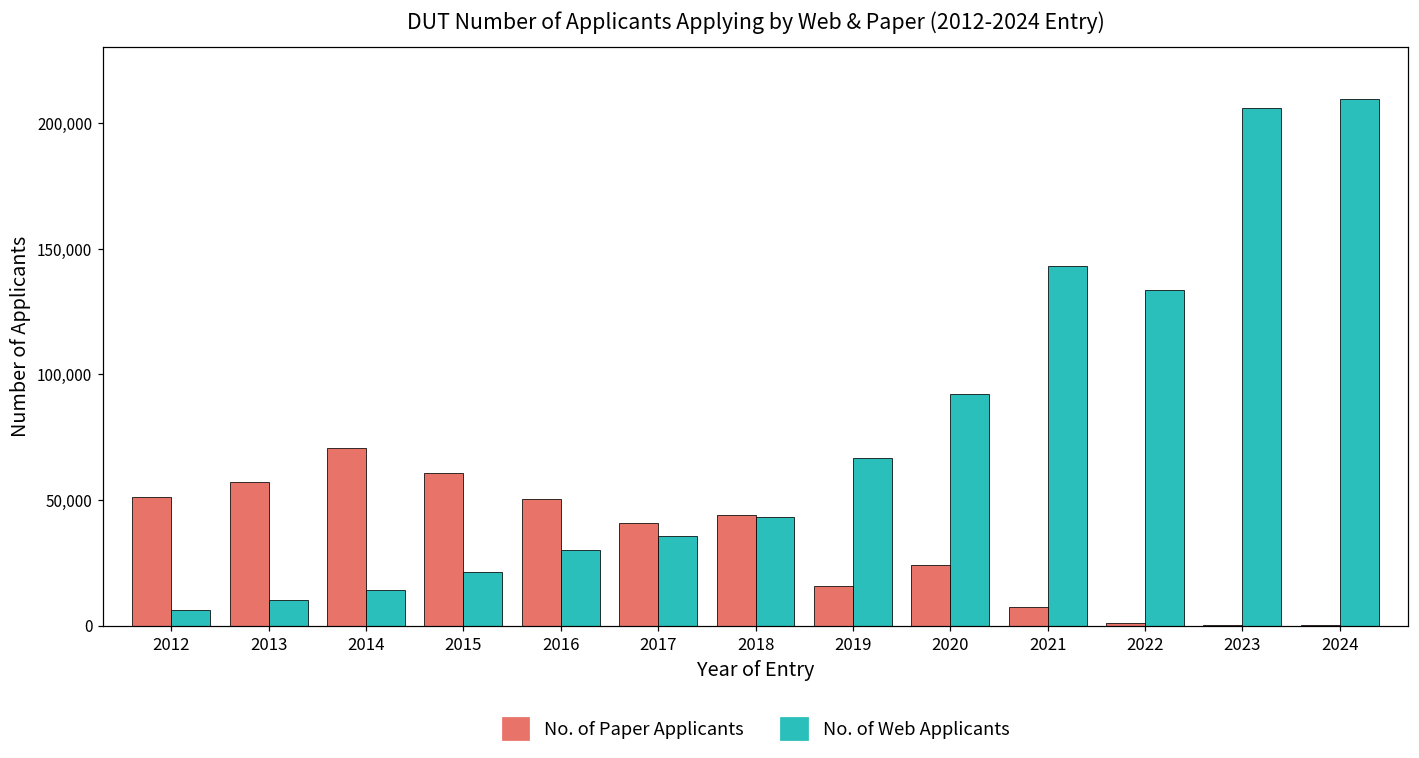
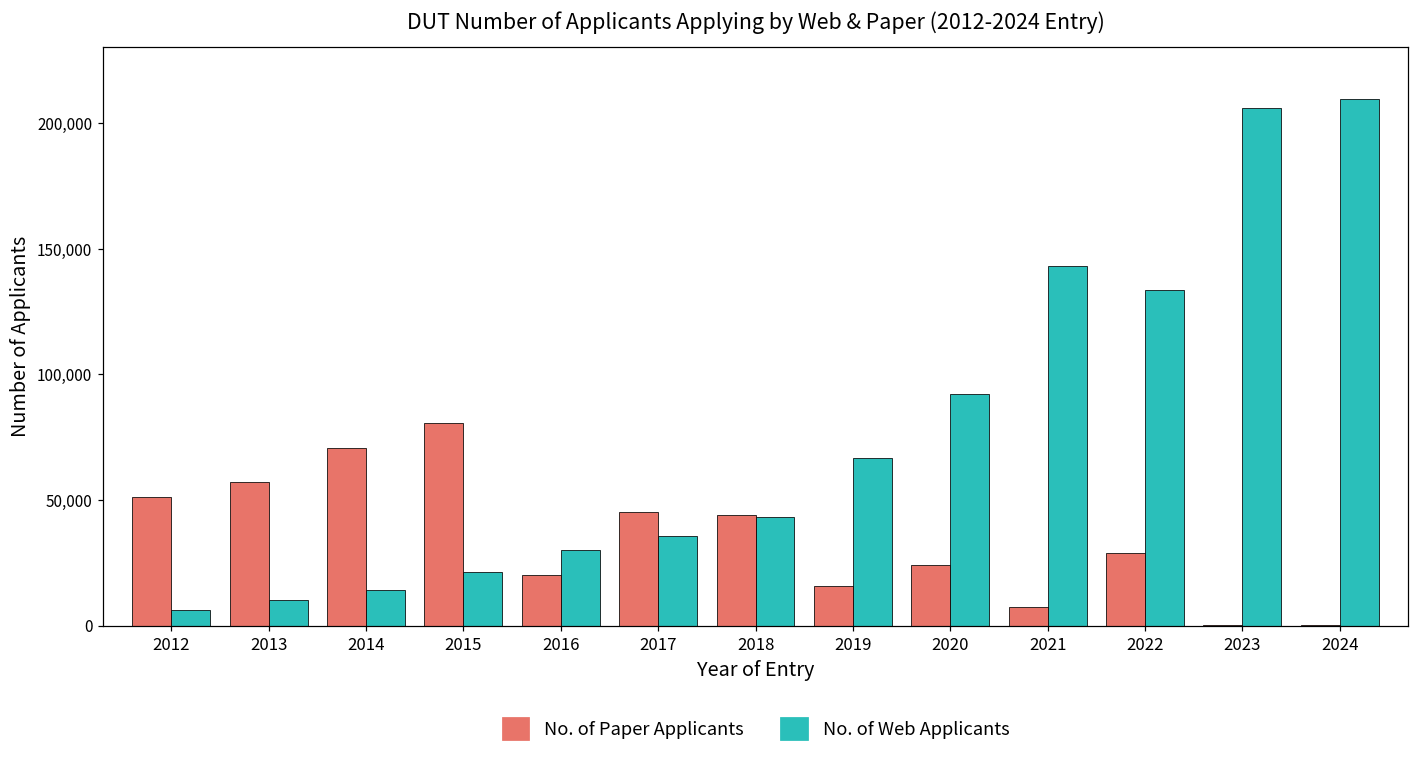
  {
    "No. of Web Applicants": {
      "2012": "6,000",
      "2013": "10,000",
      "2014": "14,000",
      "2015": "21,000",
      "2016": "30,000",
      "2017": "36,000",
      "2018": "43,000",
      "2019": "67,000",
      "2020": "92,000",
      "2021": "143,000",
      "2022": "134,000",
      "2023": "206,000",
      "2024": "210,000"
    },
    "No. of Paper Applicants": {
      "2012": "51,000",
      "2013": "57,000",
      "2014": "71,000",
-     "2015": "61,000",
-     "2016": "50,000",
-     "2017": "41,000",
+     "2015": "81,000",
+     "2016": "20,000",
+     "2017": "45,000",
      "2018": "44,000",
      "2019": "16,000",
      "2020": "24,000",
      "2021": "7,000",
-     "2022": "1,000"
+     "2022": "29,000"
    }
  }
